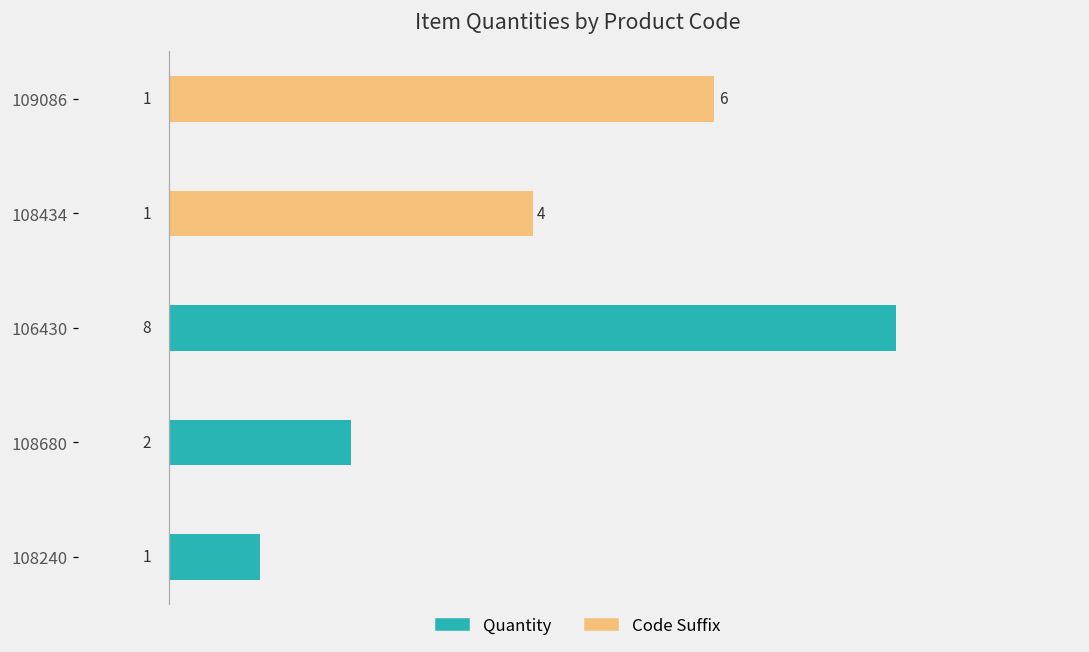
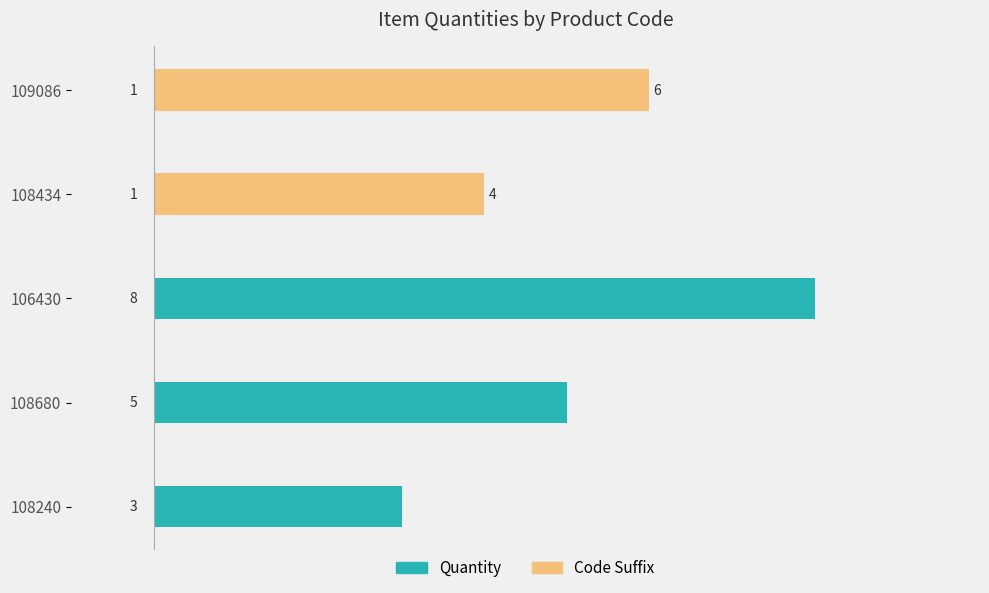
  {
    "Quantity": {
-     "108680": 2,
-     "108240": 1
+     "108680": 5,
+     "108240": 3
    },
    "Code Suffix": {
      "109086": 6,
      "108434": 4
    }
  }
